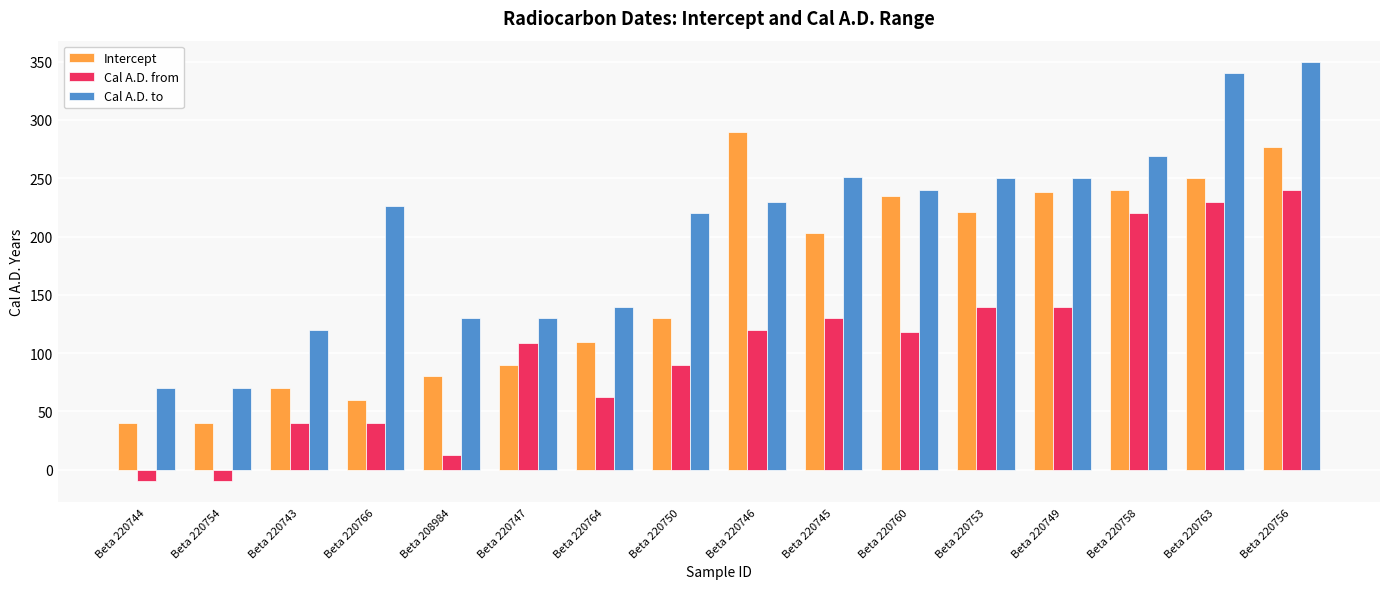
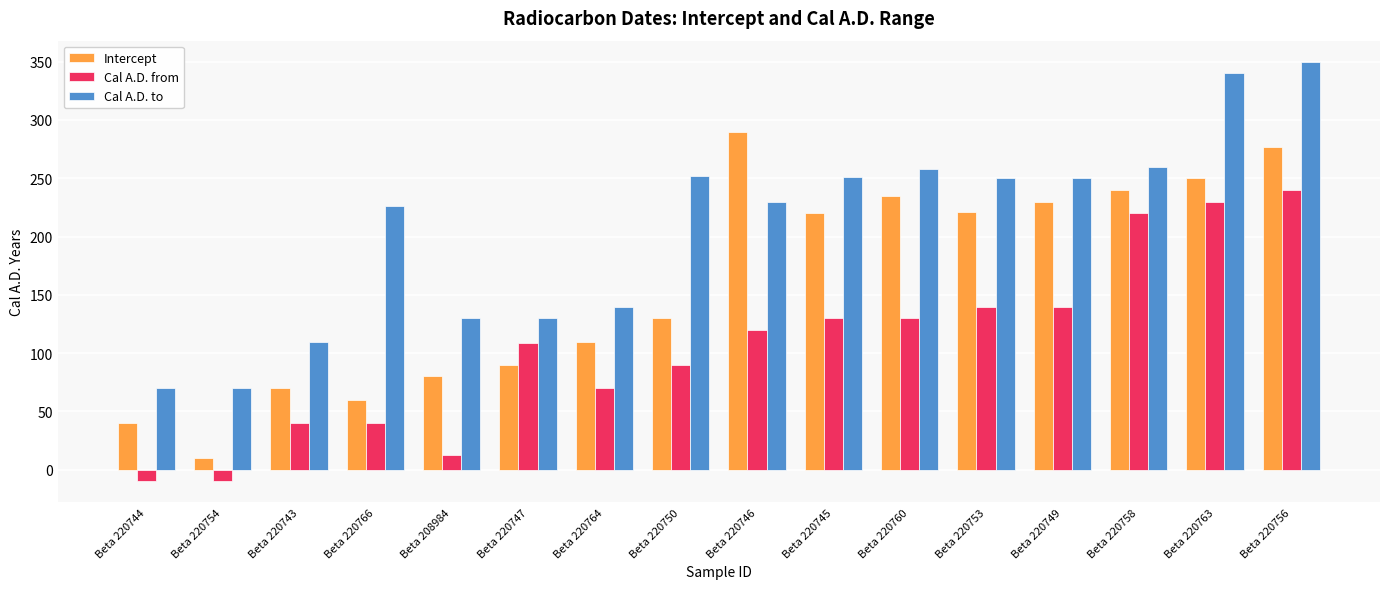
  {
    "Intercept": {
      "Beta 220744": 40,
-     "Beta 220754": 40,
+     "Beta 220754": 10,
      "Beta 220743": 70,
      "Beta 220766": 60,
      "Beta 208984": 80,
      "Beta 220747": 90,
      "Beta 220764": 110,
      "Beta 220750": 130,
      "Beta 220746": 290,
-     "Beta 220745": 203,
+     "Beta 220745": 220,
      "Beta 220760": 235,
      "Beta 220753": 221,
-     "Beta 220749": 238,
+     "Beta 220749": 230,
      "Beta 220758": 240,
      "Beta 220763": 250,
      "Beta 220756": 277
    },
    "Cal A.D. from": {
      "Beta 220744": -10,
      "Beta 220754": -10,
      "Beta 220743": 40,
      "Beta 220766": 40,
      "Beta 208984": 13,
      "Beta 220747": 109,
-     "Beta 220764": 62,
+     "Beta 220764": 70,
      "Beta 220750": 90,
      "Beta 220746": 120,
      "Beta 220745": 130,
-     "Beta 220760": 118,
+     "Beta 220760": 130,
      "Beta 220753": 140,
      "Beta 220749": 140,
      "Beta 220758": 220,
      "Beta 220763": 230,
      "Beta 220756": 240
    },
    "Cal A.D. to": {
      "Beta 220744": 70,
      "Beta 220754": 70,
-     "Beta 220743": 120,
+     "Beta 220743": 110,
      "Beta 220766": 226,
      "Beta 208984": 130,
      "Beta 220747": 130,
      "Beta 220764": 140,
-     "Beta 220750": 220,
+     "Beta 220750": 252,
      "Beta 220746": 230,
      "Beta 220745": 251,
-     "Beta 220760": 240,
+     "Beta 220760": 258,
      "Beta 220753": 250,
      "Beta 220749": 250,
-     "Beta 220758": 269,
+     "Beta 220758": 260,
      "Beta 220763": 340,
      "Beta 220756": 350
    }
  }
